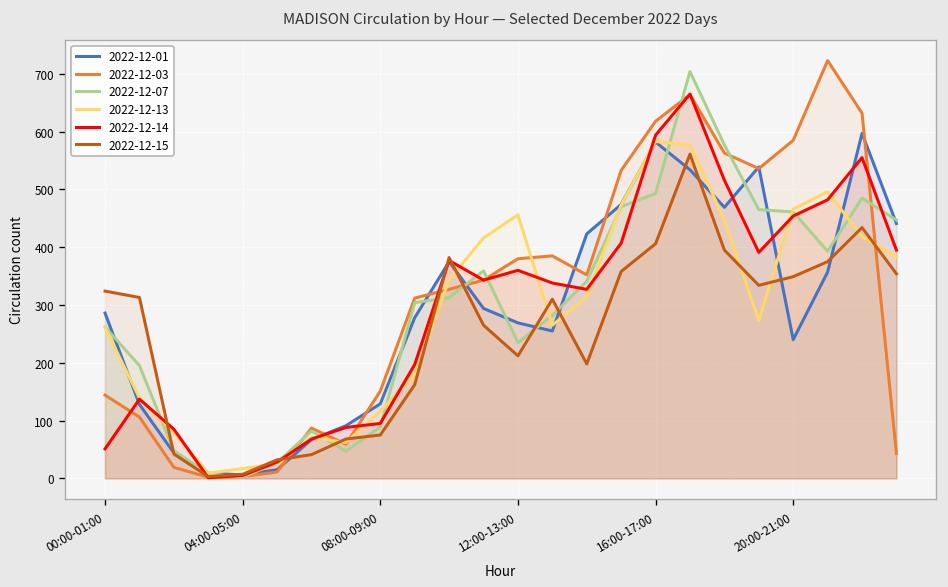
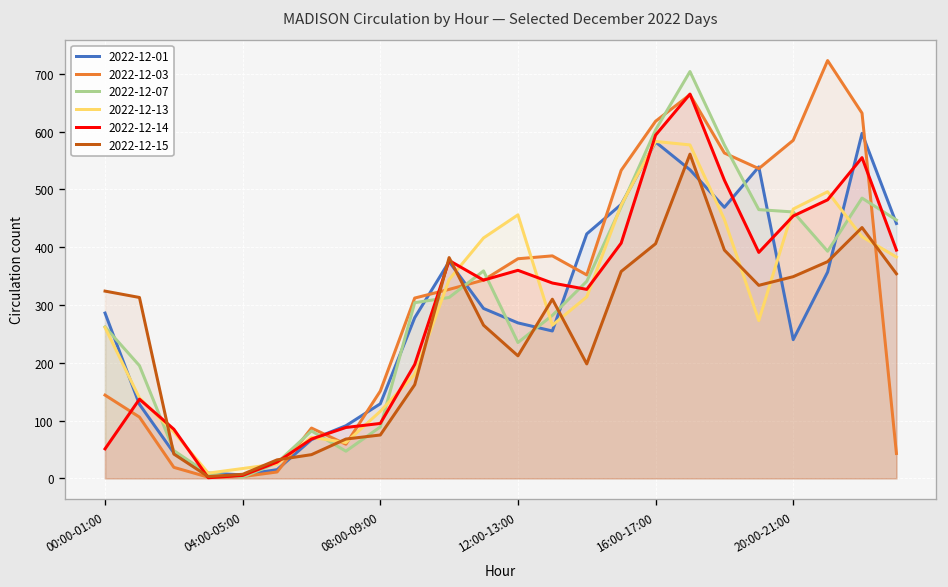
  {
    "2022-12-01": {
      "00:00-01:00": 290,
      "08:00-09:00": 130,
      "12:00-13:00": 270,
      "20:00-21:00": 240
    },
    "2022-12-03": {
      "00:00-01:00": 140,
      "08:00-09:00": 150,
      "12:00-13:00": 380,
      "16:00-17:00": 620,
      "20:00-21:00": 590
    },
    "2022-12-07": {
      "08:00-09:00": 90,
      "12:00-13:00": 240,
-     "16:00-17:00": 490
+     "16:00-17:00": 600
    },
    "2022-12-13": {
      "04:00-05:00": 20,
      "08:00-09:00": 120,
      "12:00-13:00": 460
    },
    "2022-12-14": {
      "00:00-01:00": 50,
      "08:00-09:00": 100,
      "12:00-13:00": 360,
      "16:00-17:00": 590,
      "20:00-21:00": 450
    },
    "2022-12-15": {
      "00:00-01:00": 320,
      "08:00-09:00": 80,
      "12:00-13:00": 210,
      "16:00-17:00": 410,
      "20:00-21:00": 350
    }
  }
